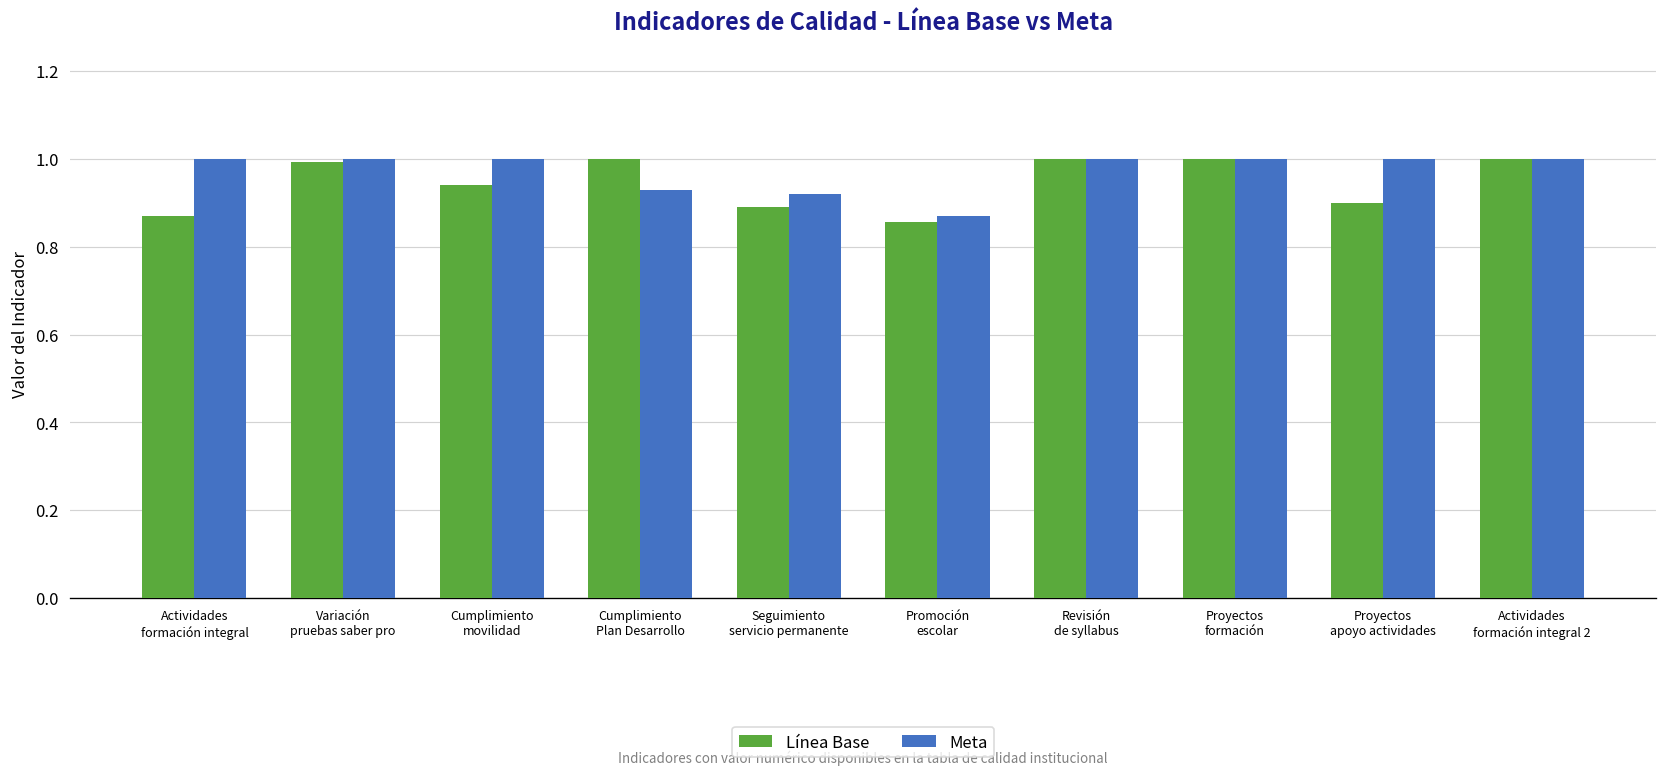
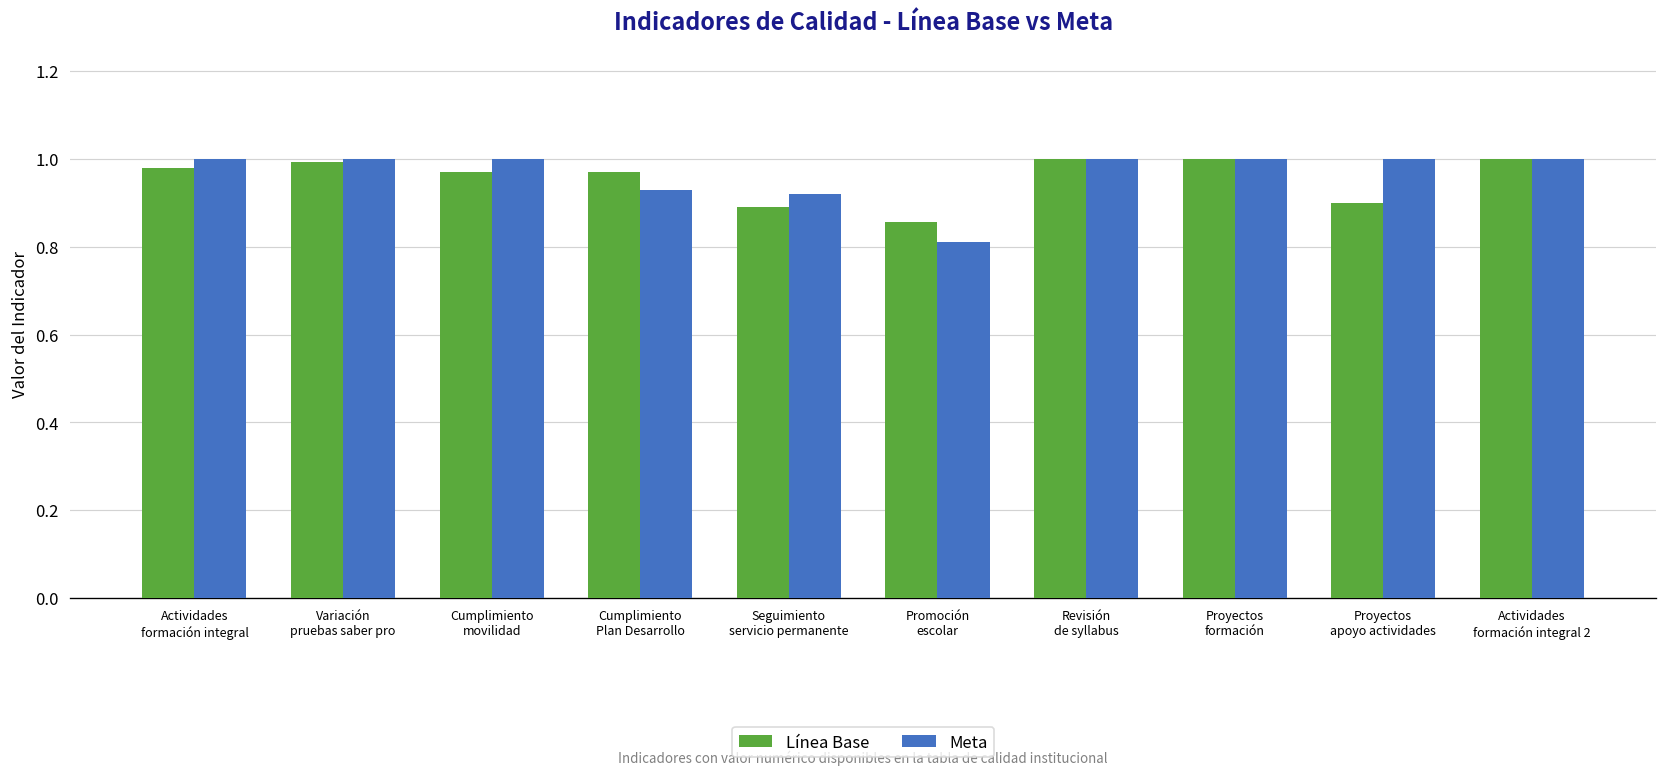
  {
    "Línea Base": {
-     "Actividades formación integral": 0.87,
+     "Actividades formación integral": 0.98,
      "Variación pruebas saber pro": 0.99,
-     "Cumplimiento movilidad": 0.94,
-     "Cumplimiento Plan Desarrollo": 1.00,
+     "Cumplimiento movilidad": 0.97,
+     "Cumplimiento Plan Desarrollo": 0.97,
      "Seguimiento servicio permanente": 0.89,
      "Promoción escolar": 0.86,
      "Revisión de syllabus": 1.00,
      "Proyectos formación": 1.00,
      "Proyectos apoyo actividades": 0.90,
      "Actividades formación integral 2": 1.00
    },
    "Meta": {
      "Actividades formación integral": 1.00,
      "Variación pruebas saber pro": 1.00,
      "Cumplimiento movilidad": 1.00,
      "Cumplimiento Plan Desarrollo": 0.93,
      "Seguimiento servicio permanente": 0.92,
-     "Promoción escolar": 0.87,
+     "Promoción escolar": 0.81,
      "Revisión de syllabus": 1.00,
      "Proyectos formación": 1.00,
      "Proyectos apoyo actividades": 1.00,
      "Actividades formación integral 2": 1.00
    }
  }
